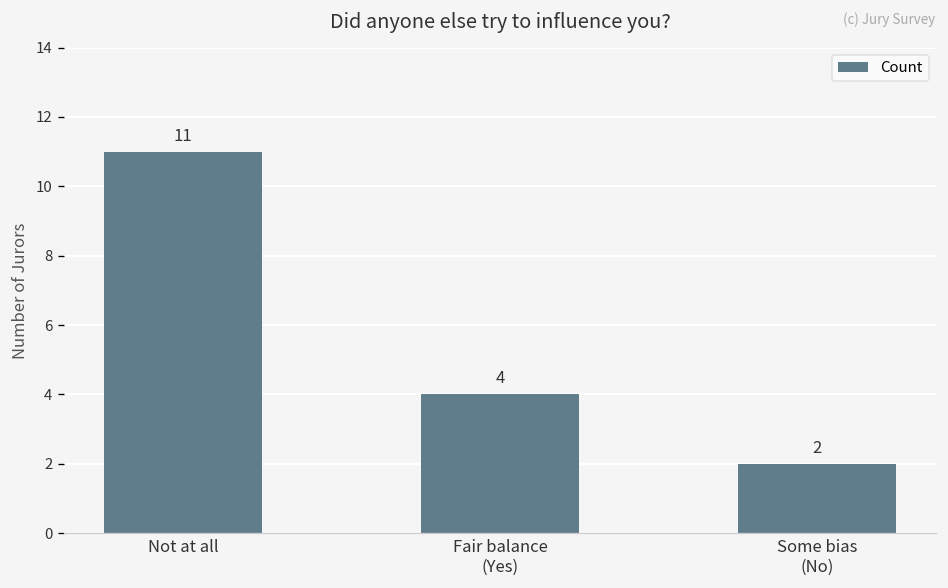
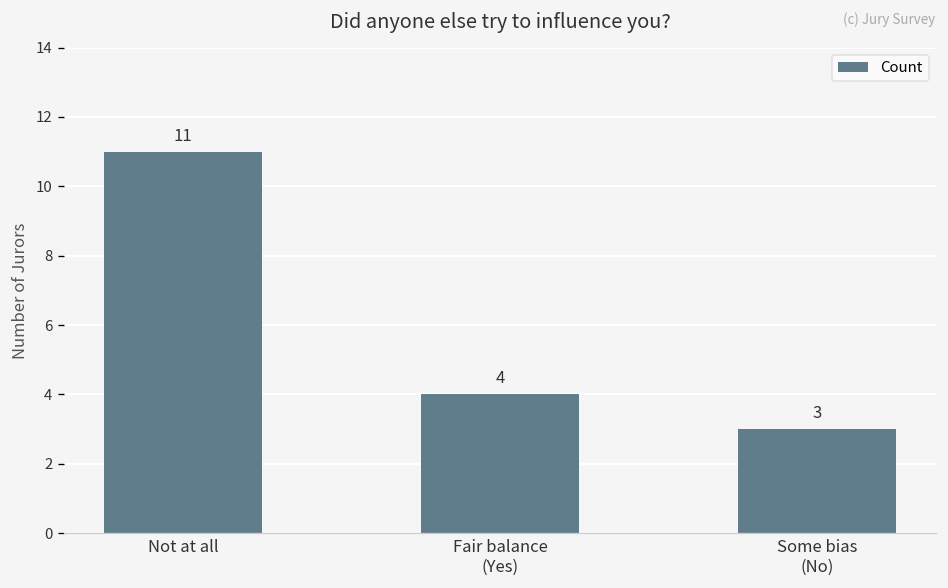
  {
    "Not at all": 11,
    "Fair balance (Yes)": 4,
-   "Some bias (No)": 2
+   "Some bias (No)": 3
  }
